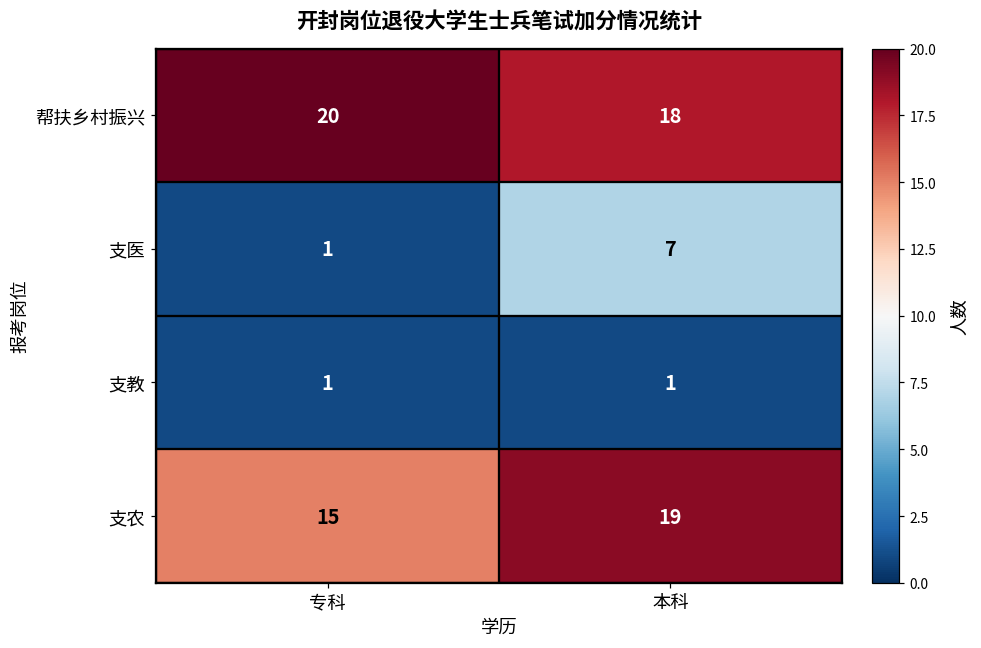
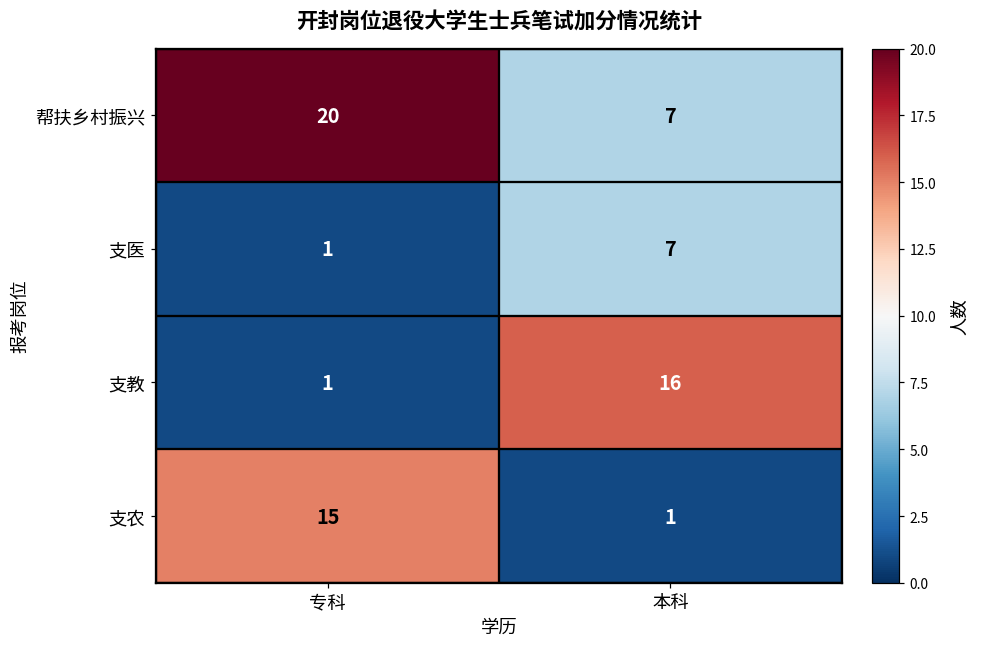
  {
    "帮扶乡村振兴": {
      "专科": 20,
-     "本科": 18
+     "本科": 7
    },
    "支医": {
      "专科": 1,
      "本科": 7
    },
    "支教": {
      "专科": 1,
-     "本科": 1
+     "本科": 16
    },
    "支农": {
      "专科": 15,
-     "本科": 19
+     "本科": 1
    }
  }
